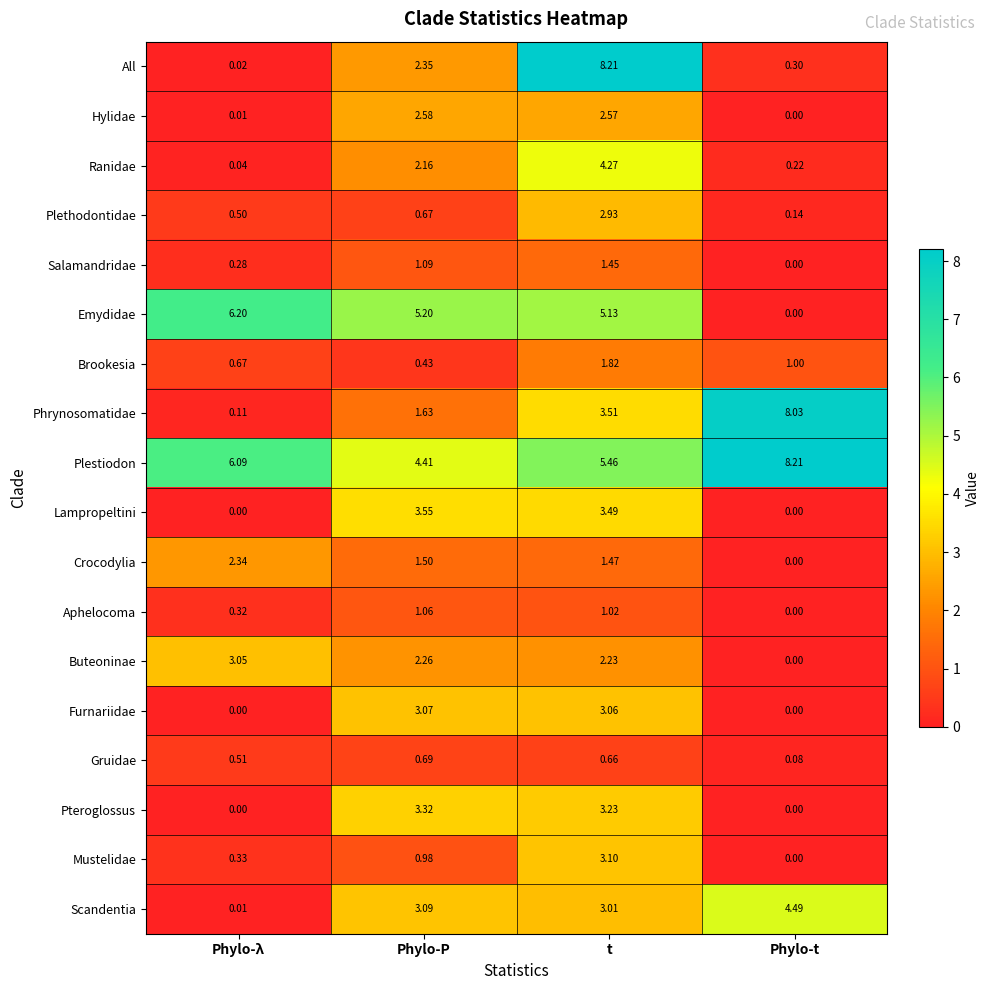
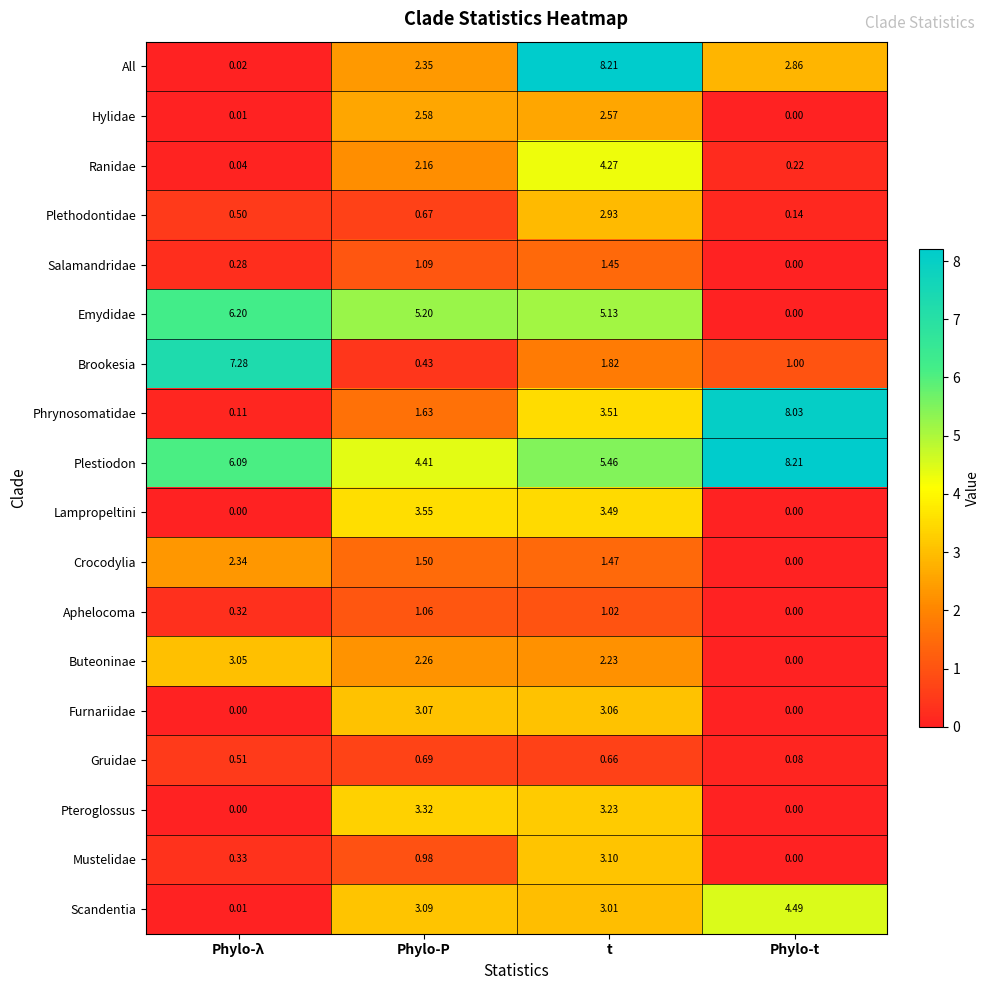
  {
    "All": {
      "Phylo-λ": 0.02,
      "Phylo-P": 2.35,
      "t": 8.21,
-     "Phylo-t": 0.30
+     "Phylo-t": 2.86
    },
    "Hylidae": {
      "Phylo-λ": 0.01,
      "Phylo-P": 2.58,
      "t": 2.57,
      "Phylo-t": 0.00
    },
    "Ranidae": {
      "Phylo-λ": 0.04,
      "Phylo-P": 2.16,
      "t": 4.27,
      "Phylo-t": 0.22
    },
    "Plethodontidae": {
      "Phylo-λ": 0.50,
      "Phylo-P": 0.67,
      "t": 2.93,
      "Phylo-t": 0.14
    },
    "Salamandridae": {
      "Phylo-λ": 0.28,
      "Phylo-P": 1.09,
      "t": 1.45,
      "Phylo-t": 0.00
    },
    "Emydidae": {
      "Phylo-λ": 6.20,
      "Phylo-P": 5.20,
      "t": 5.13,
      "Phylo-t": 0.00
    },
    "Brookesia": {
-     "Phylo-λ": 0.67,
+     "Phylo-λ": 7.28,
      "Phylo-P": 0.43,
      "t": 1.82,
      "Phylo-t": 1.00
    },
    "Phrynosomatidae": {
      "Phylo-λ": 0.11,
      "Phylo-P": 1.63,
      "t": 3.51,
      "Phylo-t": 8.03
    },
    "Plestiodon": {
      "Phylo-λ": 6.09,
      "Phylo-P": 4.41,
      "t": 5.46,
      "Phylo-t": 8.21
    },
    "Lampropeltini": {
      "Phylo-λ": 0.00,
      "Phylo-P": 3.55,
      "t": 3.49,
      "Phylo-t": 0.00
    },
    "Crocodylia": {
      "Phylo-λ": 2.34,
      "Phylo-P": 1.50,
      "t": 1.47,
      "Phylo-t": 0.00
    },
    "Aphelocoma": {
      "Phylo-λ": 0.32,
      "Phylo-P": 1.06,
      "t": 1.02,
      "Phylo-t": 0.00
    },
    "Buteoninae": {
      "Phylo-λ": 3.05,
      "Phylo-P": 2.26,
      "t": 2.23,
      "Phylo-t": 0.00
    },
    "Furnariidae": {
      "Phylo-λ": 0.00,
      "Phylo-P": 3.07,
      "t": 3.06,
      "Phylo-t": 0.00
    },
    "Gruidae": {
      "Phylo-λ": 0.51,
      "Phylo-P": 0.69,
      "t": 0.66,
      "Phylo-t": 0.08
    },
    "Pteroglossus": {
      "Phylo-λ": 0.00,
      "Phylo-P": 3.32,
      "t": 3.23,
      "Phylo-t": 0.00
    },
    "Mustelidae": {
      "Phylo-λ": 0.33,
      "Phylo-P": 0.98,
      "t": 3.10,
      "Phylo-t": 0.00
    },
    "Scandentia": {
      "Phylo-λ": 0.01,
      "Phylo-P": 3.09,
      "t": 3.01,
      "Phylo-t": 4.49
    }
  }
